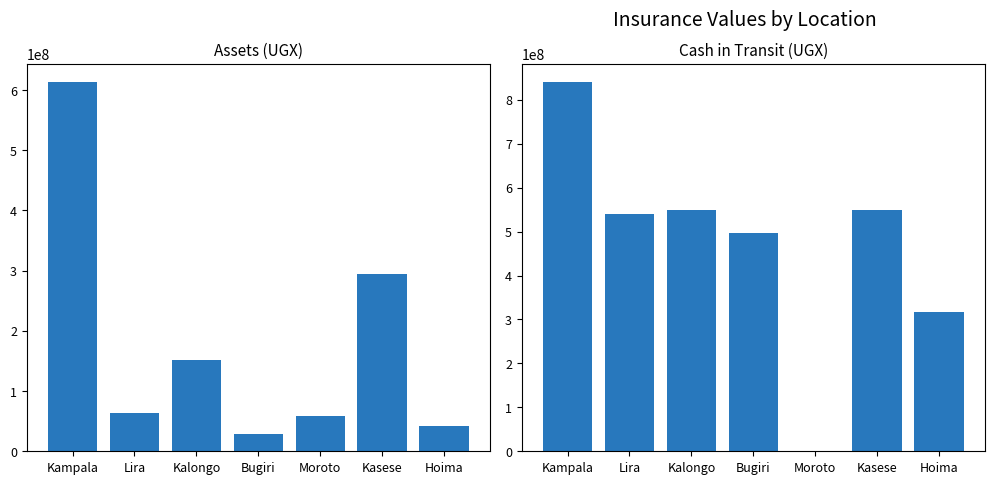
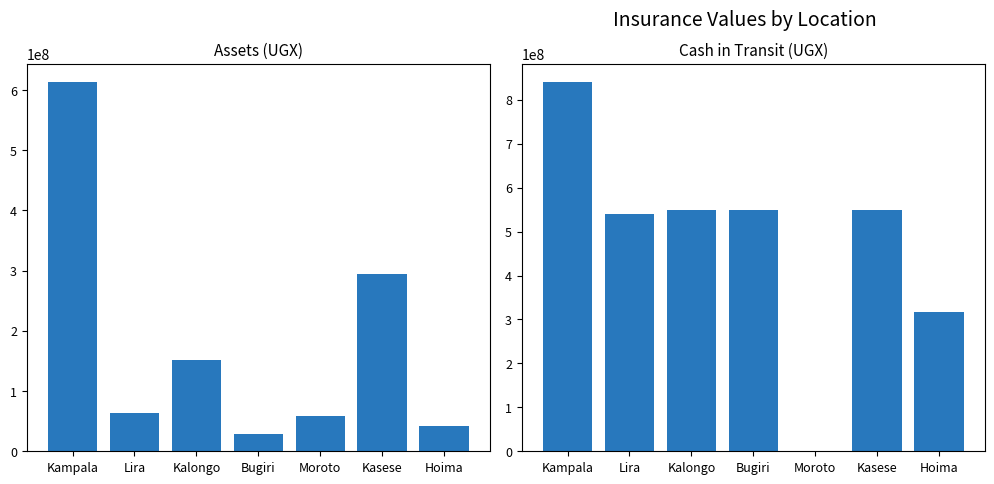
  {
    "Assets (UGX)": {
      "Kampala": 610000000,
      "Lira": 60000000,
      "Kalongo": 150000000,
      "Bugiri": 30000000,
      "Moroto": 60000000,
      "Kasese": 290000000,
      "Hoima": 40000000
    },
    "Cash in Transit (UGX)": {
      "Kampala": 840000000,
      "Lira": 540000000,
      "Kalongo": 550000000,
-     "Bugiri": 500000000,
+     "Bugiri": 550000000,
      "Moroto": 0,
      "Kasese": 550000000,
      "Hoima": 320000000
    }
  }
